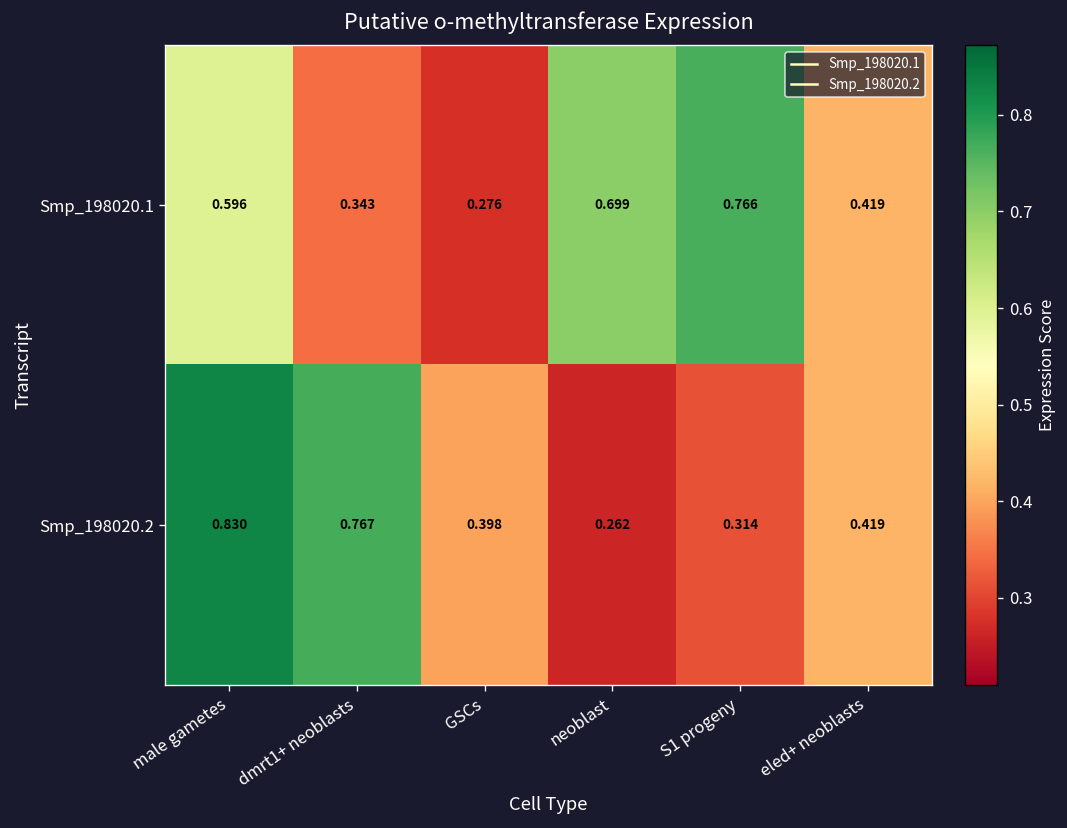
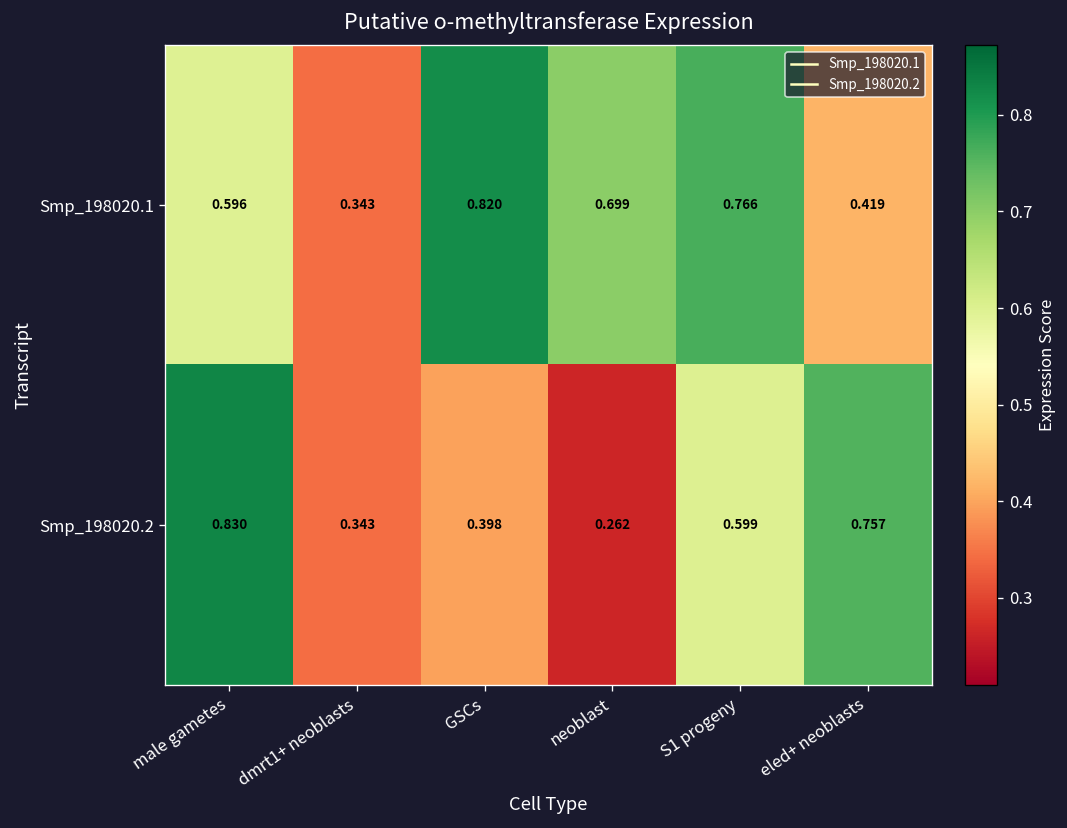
  {
    "Smp_198020.1": {
      "male gametes": 0.596,
      "dmrt1+ neoblasts": 0.343,
-     "GSCs": 0.276,
+     "GSCs": 0.820,
      "neoblast": 0.699,
      "S1 progeny": 0.766,
      "eled+ neoblasts": 0.419
    },
    "Smp_198020.2": {
      "male gametes": 0.830,
-     "dmrt1+ neoblasts": 0.767,
+     "dmrt1+ neoblasts": 0.343,
      "GSCs": 0.398,
      "neoblast": 0.262,
-     "S1 progeny": 0.314,
-     "eled+ neoblasts": 0.419
+     "S1 progeny": 0.599,
+     "eled+ neoblasts": 0.757
    }
  }
